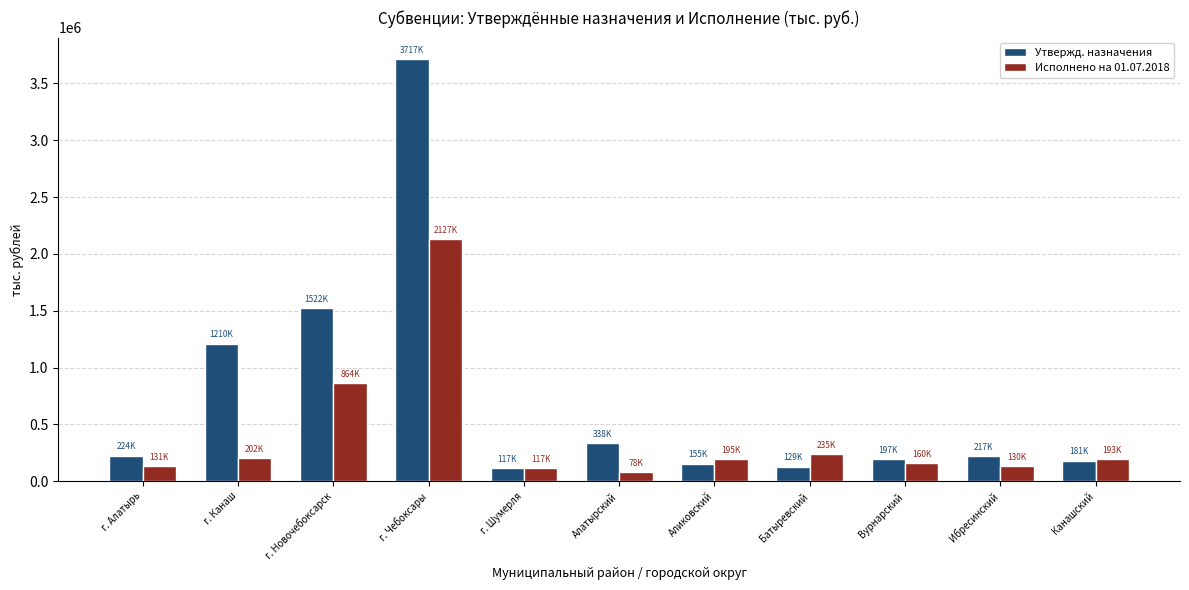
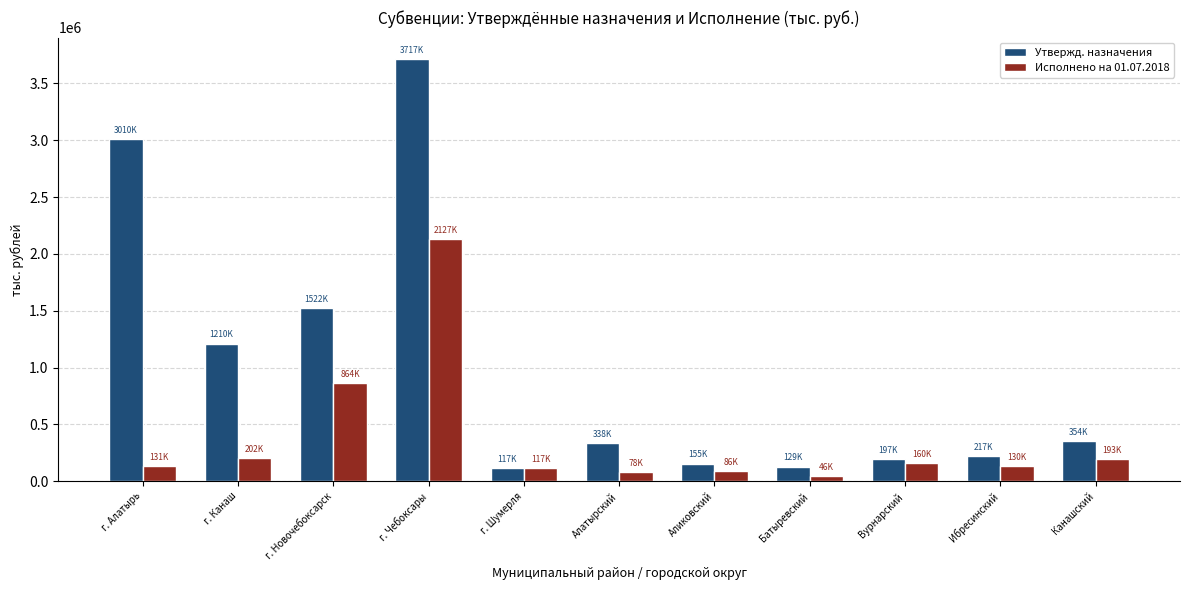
  {
    "Утвержд. назначения": {
-     "г. Алатырь": "224K",
+     "г. Алатырь": "3010K",
      "г. Канаш": "1210K",
      "г. Новочебоксарск": "1522K",
      "г. Чебоксары": "3717K",
      "г. Шумерля": "117K",
      "Алатырский": "338K",
      "Аликовский": "155K",
      "Батыревский": "129K",
      "Вурнарский": "197K",
      "Ибресинский": "217K",
-     "Канашский": "181K"
+     "Канашский": "354K"
    },
    "Исполнено на 01.07.2018": {
      "г. Алатырь": "131K",
      "г. Канаш": "202K",
      "г. Новочебоксарск": "864K",
      "г. Чебоксары": "2127K",
      "г. Шумерля": "117K",
      "Алатырский": "78K",
-     "Аликовский": "195K",
-     "Батыревский": "235K",
+     "Аликовский": "86K",
+     "Батыревский": "46K",
      "Вурнарский": "160K",
      "Ибресинский": "130K",
      "Канашский": "193K"
    }
  }
